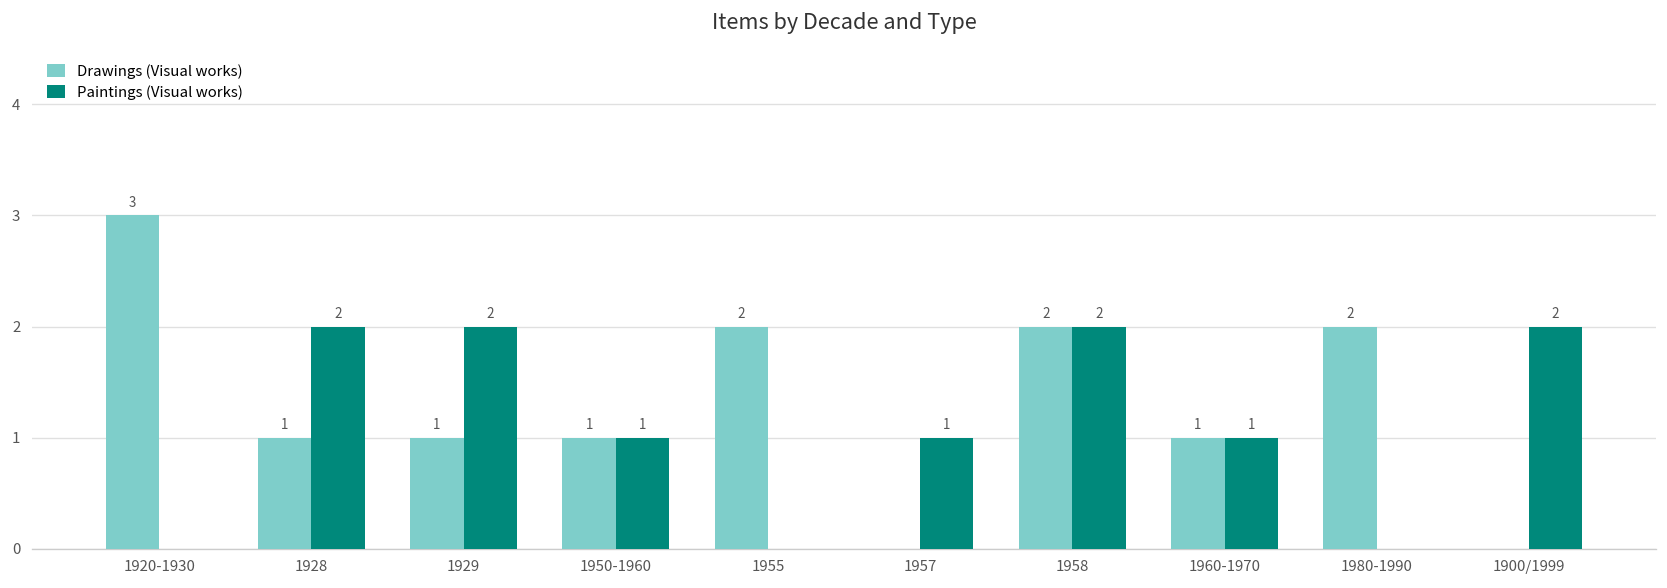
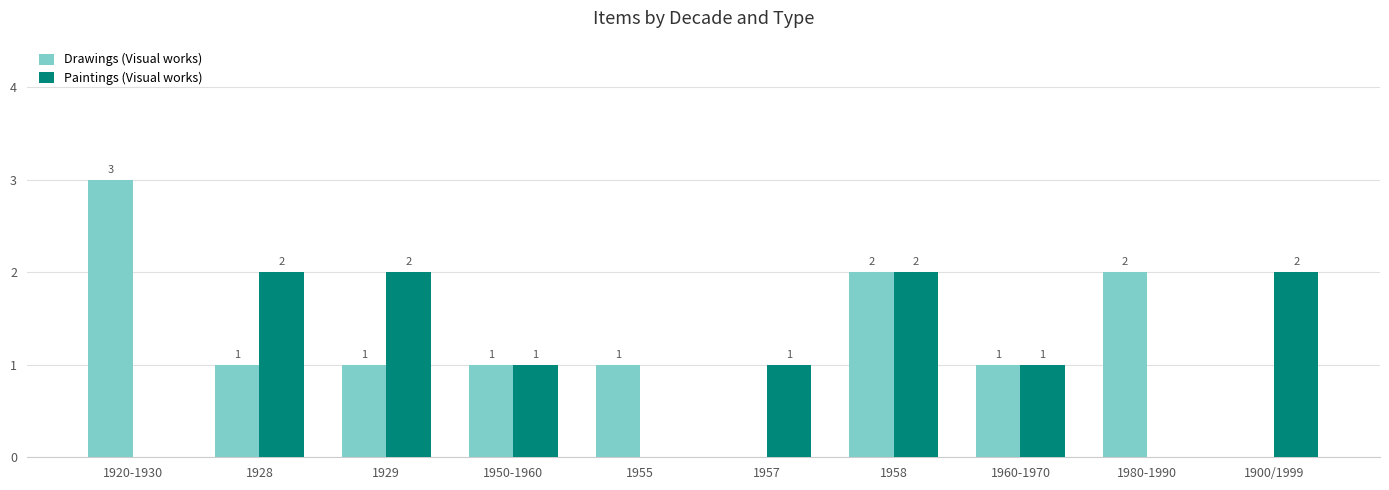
  {
    "Drawings (Visual works)": {
      "1920-1930": 3,
      "1928": 1,
      "1929": 1,
      "1950-1960": 1,
-     "1955": 2,
+     "1955": 1,
      "1958": 2,
      "1960-1970": 1,
      "1980-1990": 2
    },
    "Paintings (Visual works)": {
      "1928": 2,
      "1929": 2,
      "1950-1960": 1,
      "1957": 1,
      "1958": 2,
      "1960-1970": 1,
      "1900/1999": 2
    }
  }
